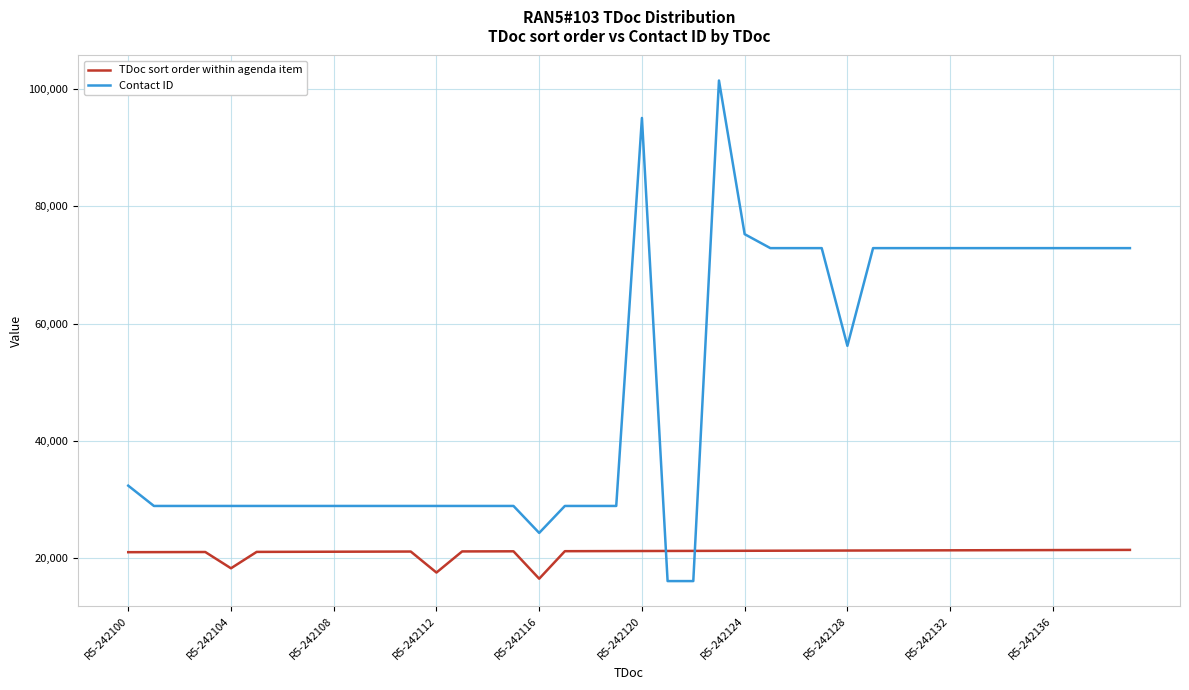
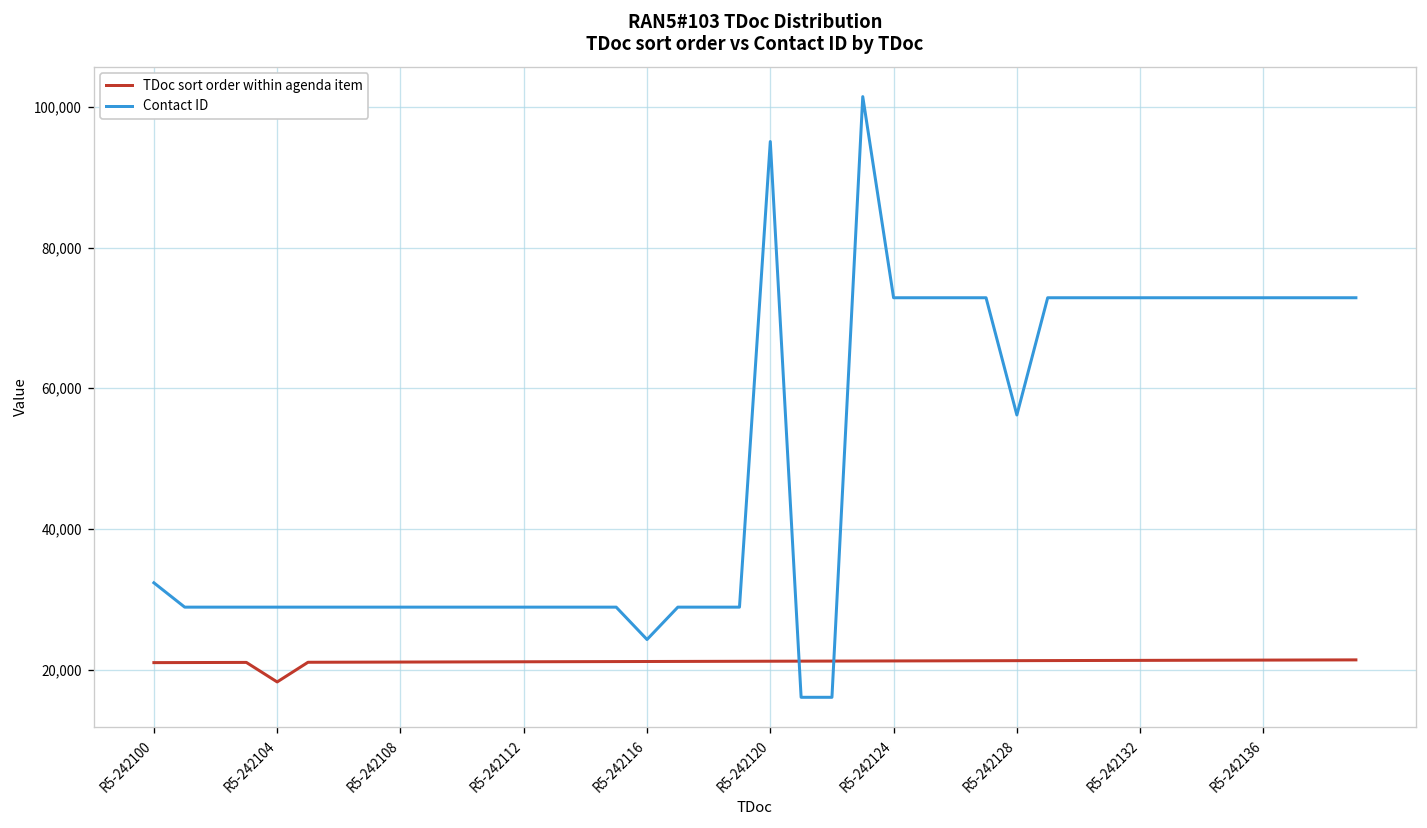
  {
    "TDoc sort order within agenda item": {
      "R5-242100": "21,000",
      "R5-242104": "18,000",
      "R5-242108": "21,000",
-     "R5-242112": "18,000",
-     "R5-242116": "16,000",
+     "R5-242112": "21,000",
+     "R5-242116": "21,000",
      "R5-242120": "21,000",
      "R5-242124": "21,000",
      "R5-242128": "21,000",
      "R5-242132": "21,000",
      "R5-242136": "21,000"
    },
    "Contact ID": {
      "R5-242100": "32,000",
      "R5-242104": "29,000",
      "R5-242108": "29,000",
      "R5-242112": "29,000",
      "R5-242116": "24,000",
      "R5-242120": "95,000",
-     "R5-242124": "75,000",
+     "R5-242124": "73,000",
      "R5-242128": "56,000",
      "R5-242132": "73,000",
      "R5-242136": "73,000"
    }
  }
